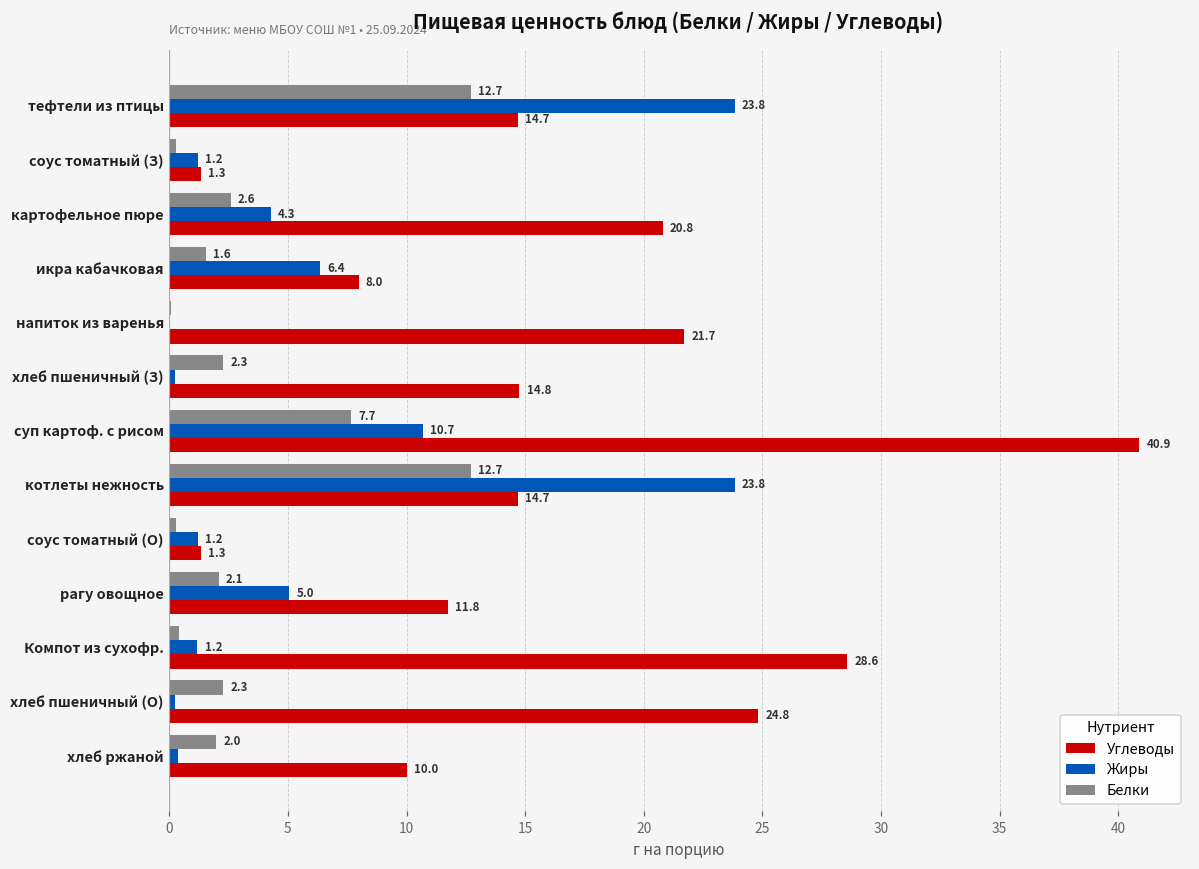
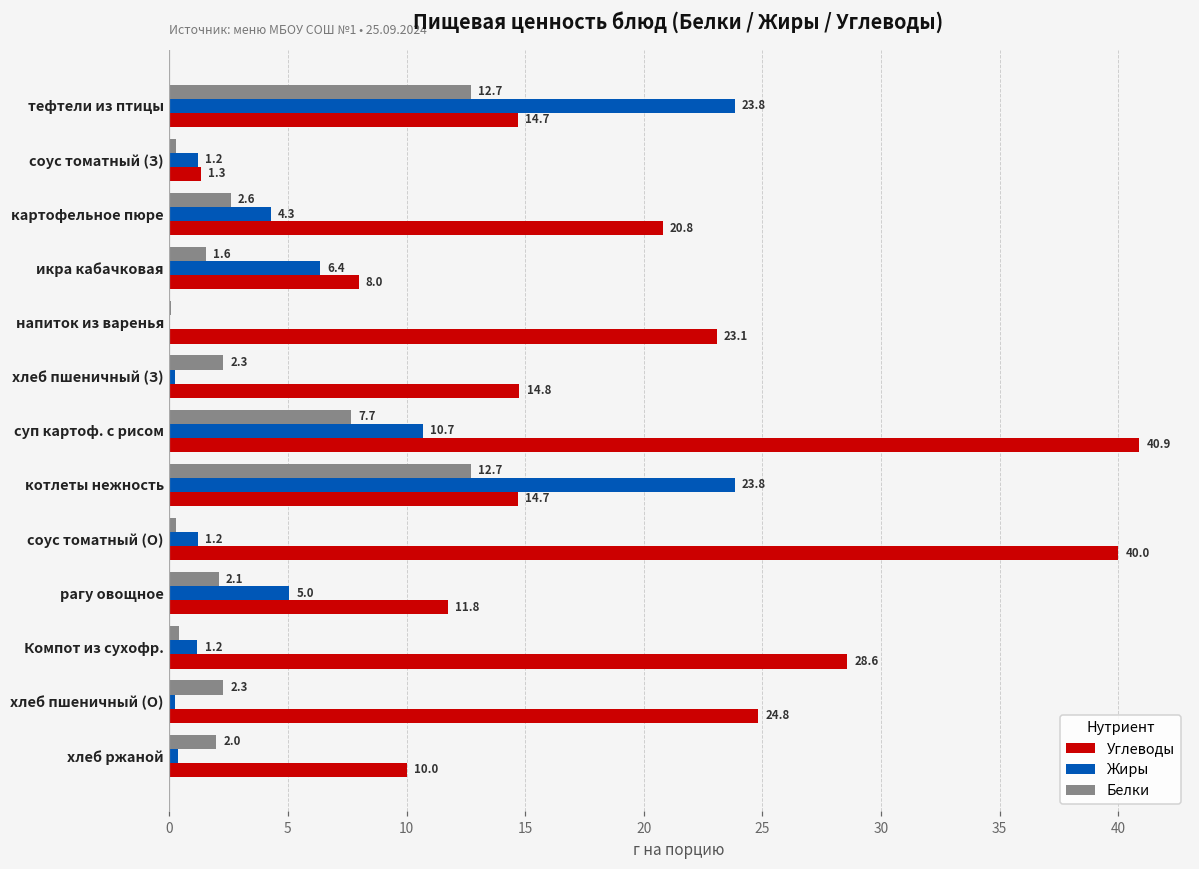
  {
    "Углеводы": {
      "тефтели из птицы": 14.7,
      "соус томатный (З)": 1.3,
      "картофельное пюре": 20.8,
      "икра кабачковая": 8.0,
-     "напиток из варенья": 21.7,
+     "напиток из варенья": 23.1,
      "хлеб пшеничный (З)": 14.8,
      "суп картоф. с рисом": 40.9,
      "котлеты нежность": 14.7,
-     "соус томатный (О)": 1.3,
+     "соус томатный (О)": 40.0,
      "рагу овощное": 11.8,
      "Компот из сухофр.": 28.6,
      "хлеб пшеничный (О)": 24.8,
      "хлеб ржаной": 10.0
    },
    "Жиры": {
      "тефтели из птицы": 23.8,
      "соус томатный (З)": 1.2,
      "картофельное пюре": 4.3,
      "икра кабачковая": 6.4,
      "суп картоф. с рисом": 10.7,
      "котлеты нежность": 23.8,
      "соус томатный (О)": 1.2,
      "рагу овощное": 5.0,
      "Компот из сухофр.": 1.2
    },
    "Белки": {
      "тефтели из птицы": 12.7,
      "картофельное пюре": 2.6,
      "икра кабачковая": 1.6,
      "хлеб пшеничный (З)": 2.3,
      "суп картоф. с рисом": 7.7,
      "котлеты нежность": 12.7,
      "рагу овощное": 2.1,
      "хлеб пшеничный (О)": 2.3,
      "хлеб ржаной": 2.0
    }
  }
